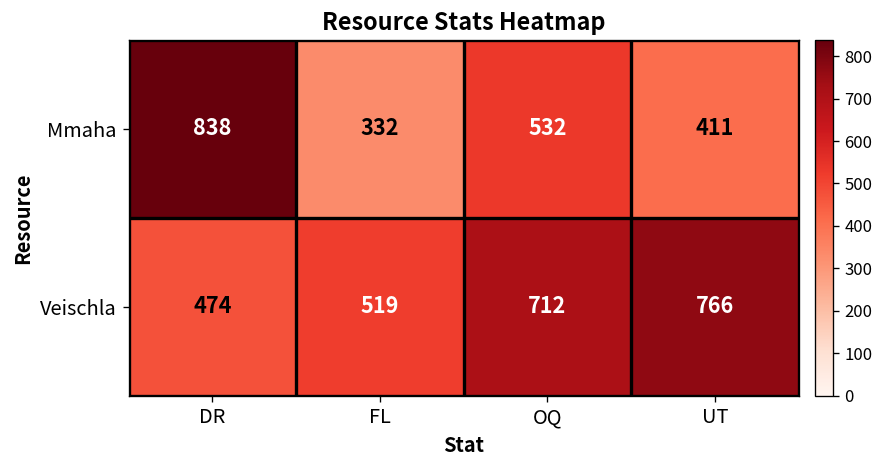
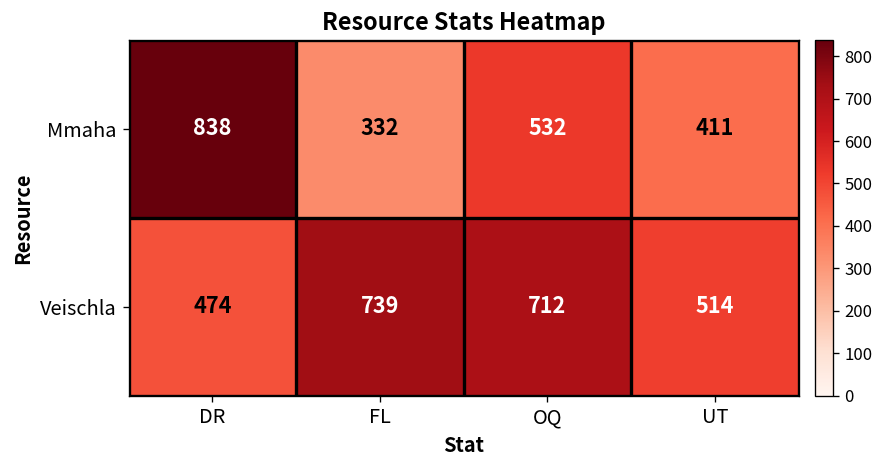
  {
    "Mmaha": {
      "DR": 838,
      "FL": 332,
      "OQ": 532,
      "UT": 411
    },
    "Veischla": {
      "DR": 474,
-     "FL": 519,
+     "FL": 739,
      "OQ": 712,
-     "UT": 766
+     "UT": 514
    }
  }
